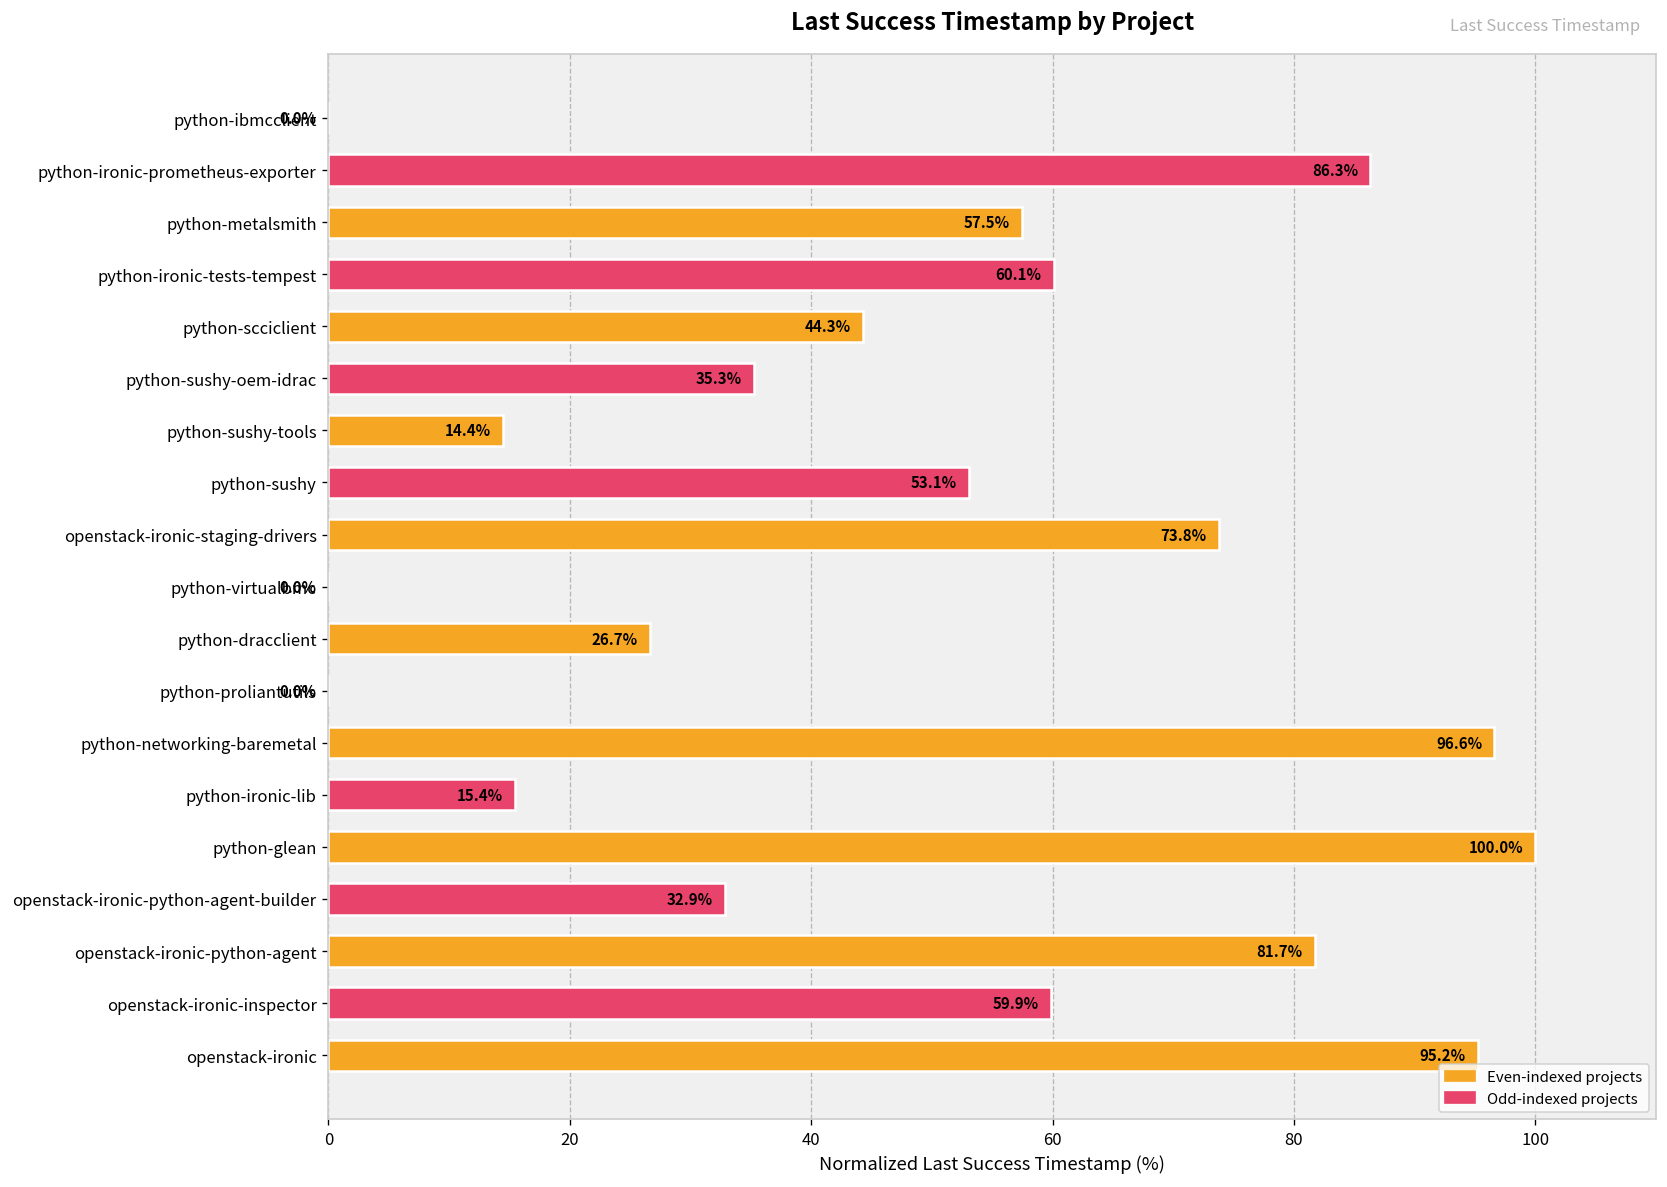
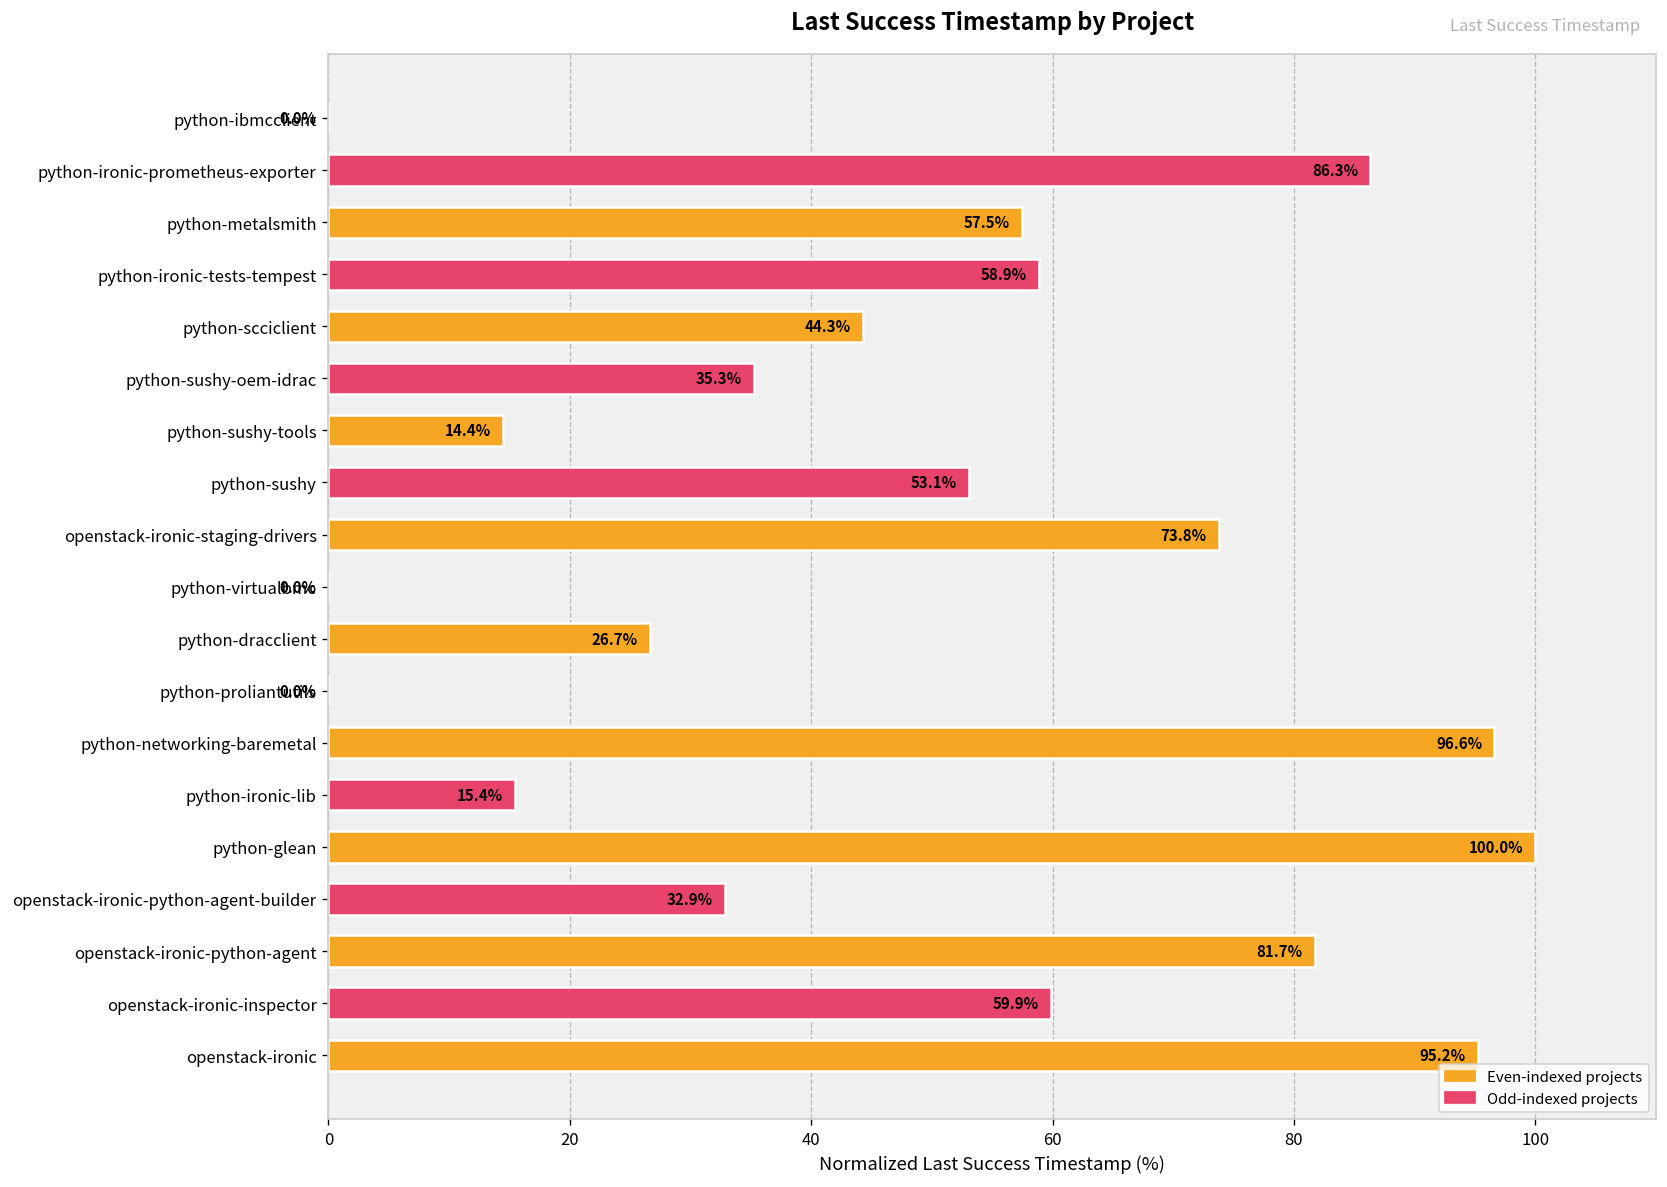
  {
    "python-ibmcclient": "0.0%",
    "python-ironic-prometheus-exporter": "86.3%",
    "python-metalsmith": "57.5%",
-   "python-ironic-tests-tempest": "60.1%",
+   "python-ironic-tests-tempest": "58.9%",
    "python-scciclient": "44.3%",
    "python-sushy-oem-idrac": "35.3%",
    "python-sushy-tools": "14.4%",
    "python-sushy": "53.1%",
    "openstack-ironic-staging-drivers": "73.8%",
    "python-virtualbmc": "0.0%",
    "python-dracclient": "26.7%",
    "python-proliantutils": "0.0%",
    "python-networking-baremetal": "96.6%",
    "python-ironic-lib": "15.4%",
    "python-glean": "100.0%",
    "openstack-ironic-python-agent-builder": "32.9%",
    "openstack-ironic-python-agent": "81.7%",
    "openstack-ironic-inspector": "59.9%"
  }
